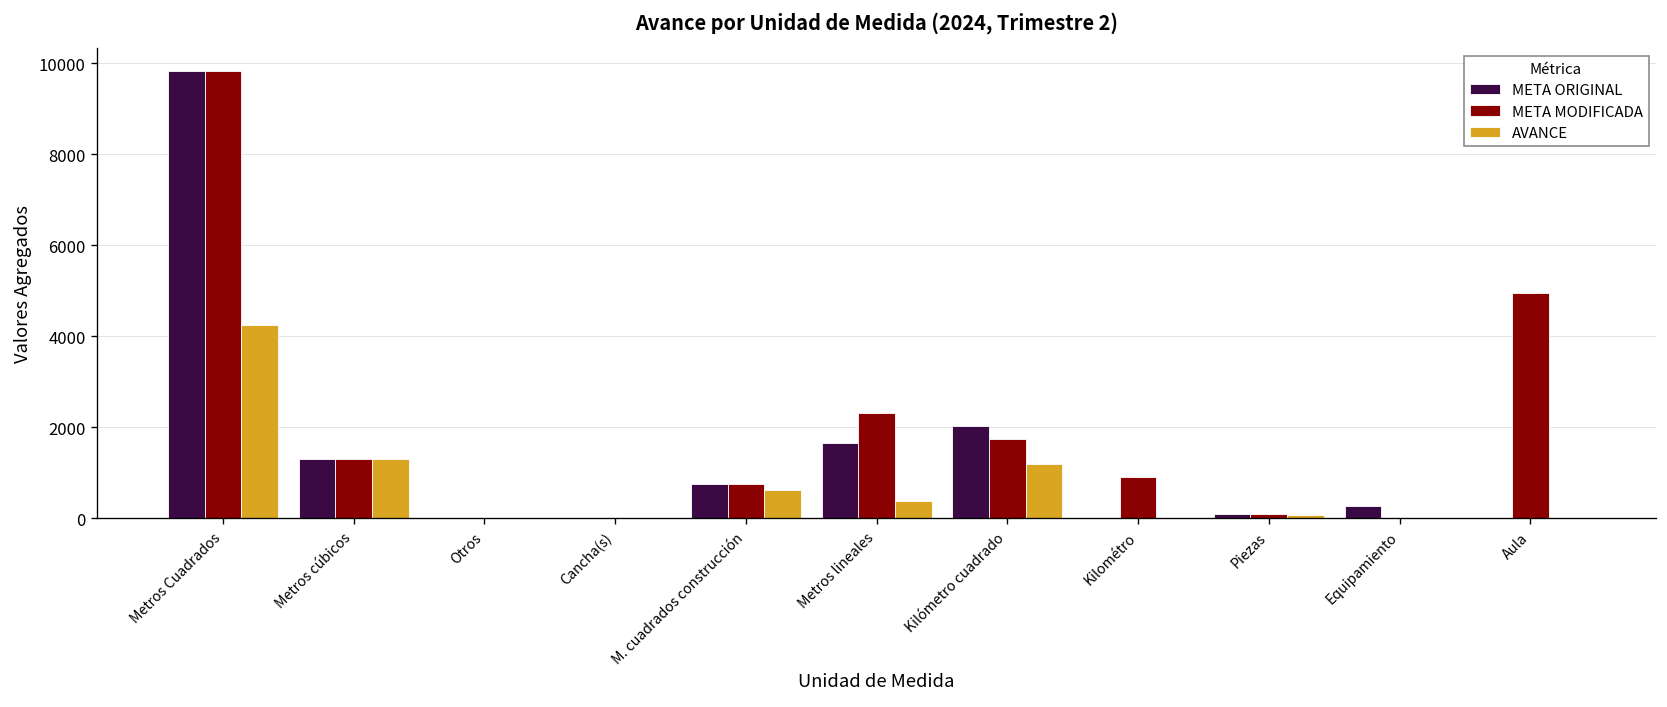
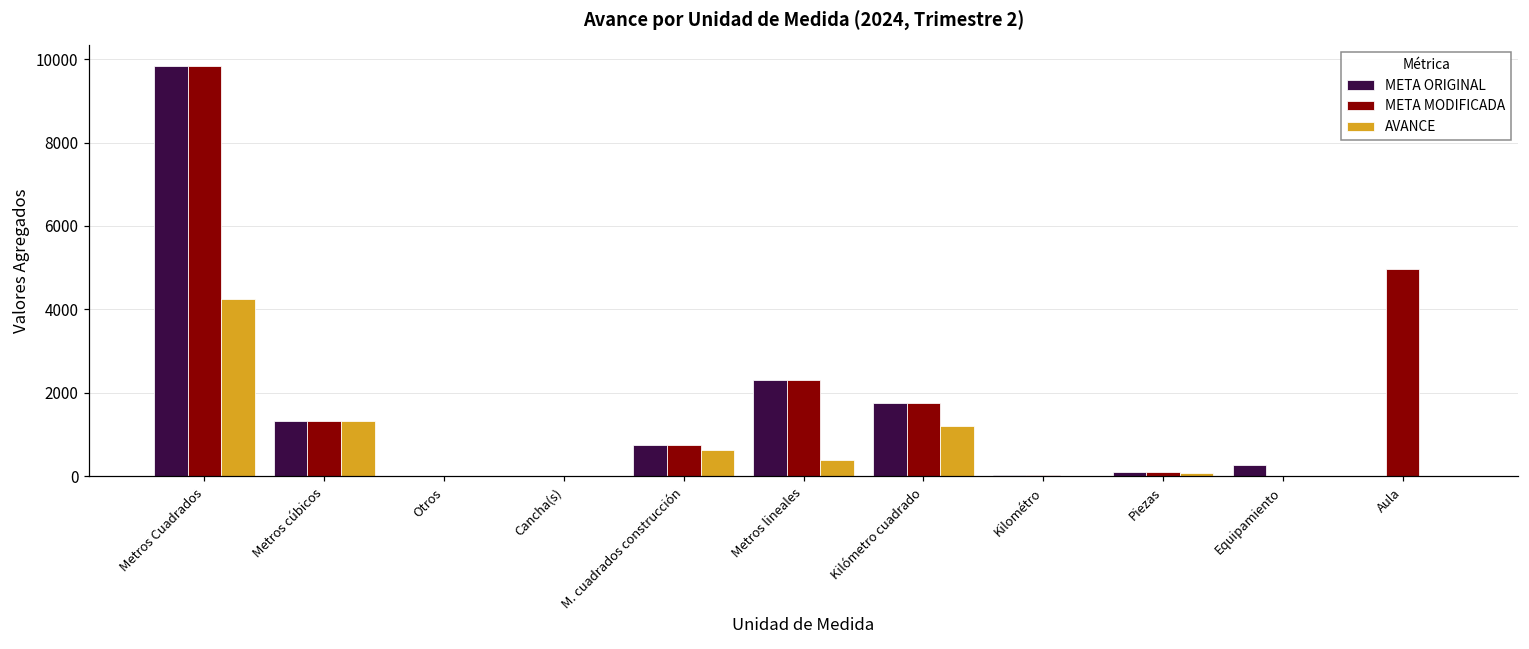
  {
    "META ORIGINAL": {
      "Metros Cuadrados": 9800,
      "Metros cúbicos": 1300,
      "M. cuadrados construcción": 700,
-     "Metros lineales": 1700,
-     "Kilómetro cuadrado": 2000,
+     "Metros lineales": 2300,
+     "Kilómetro cuadrado": 1700,
      "Piezas": 100,
      "Equipamiento": 300
    },
    "META MODIFICADA": {
      "Metros Cuadrados": 9800,
      "Metros cúbicos": 1300,
      "M. cuadrados construcción": 700,
      "Metros lineales": 2300,
      "Kilómetro cuadrado": 1700,
-     "Kilométro": 900,
+     "Kilométro": 0,
      "Piezas": 100,
      "Aula": 5000
    },
    "AVANCE": {
      "Metros Cuadrados": 4200,
      "Metros cúbicos": 1300,
      "M. cuadrados construcción": 600,
      "Metros lineales": 400,
      "Kilómetro cuadrado": 1200,
      "Kilométro": 0,
      "Piezas": 100,
      "Equipamiento": 0,
      "Aula": 0
    }
  }
